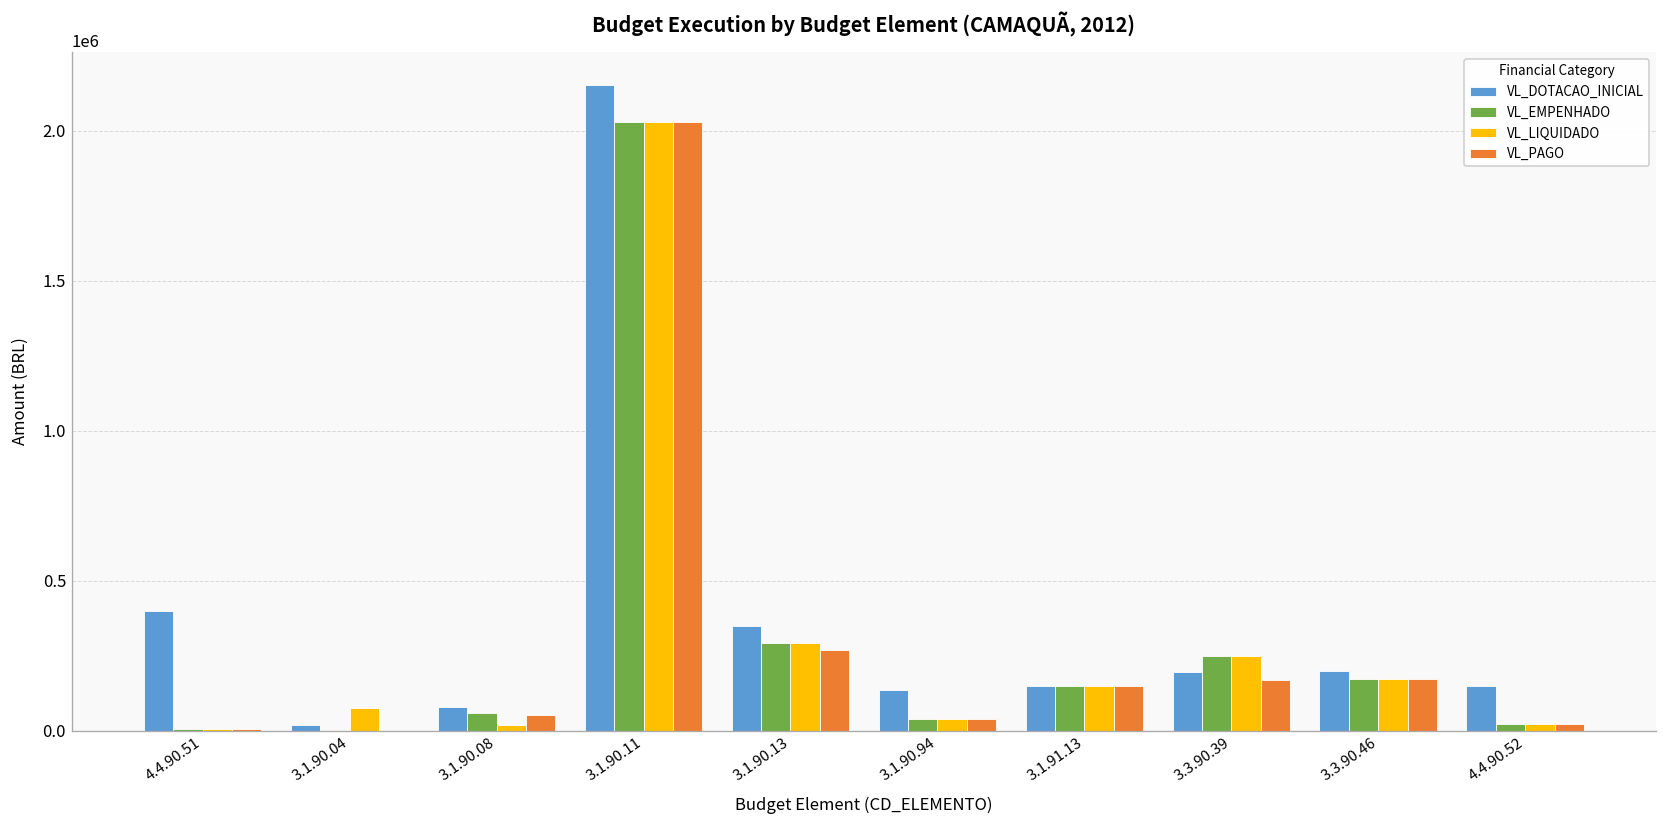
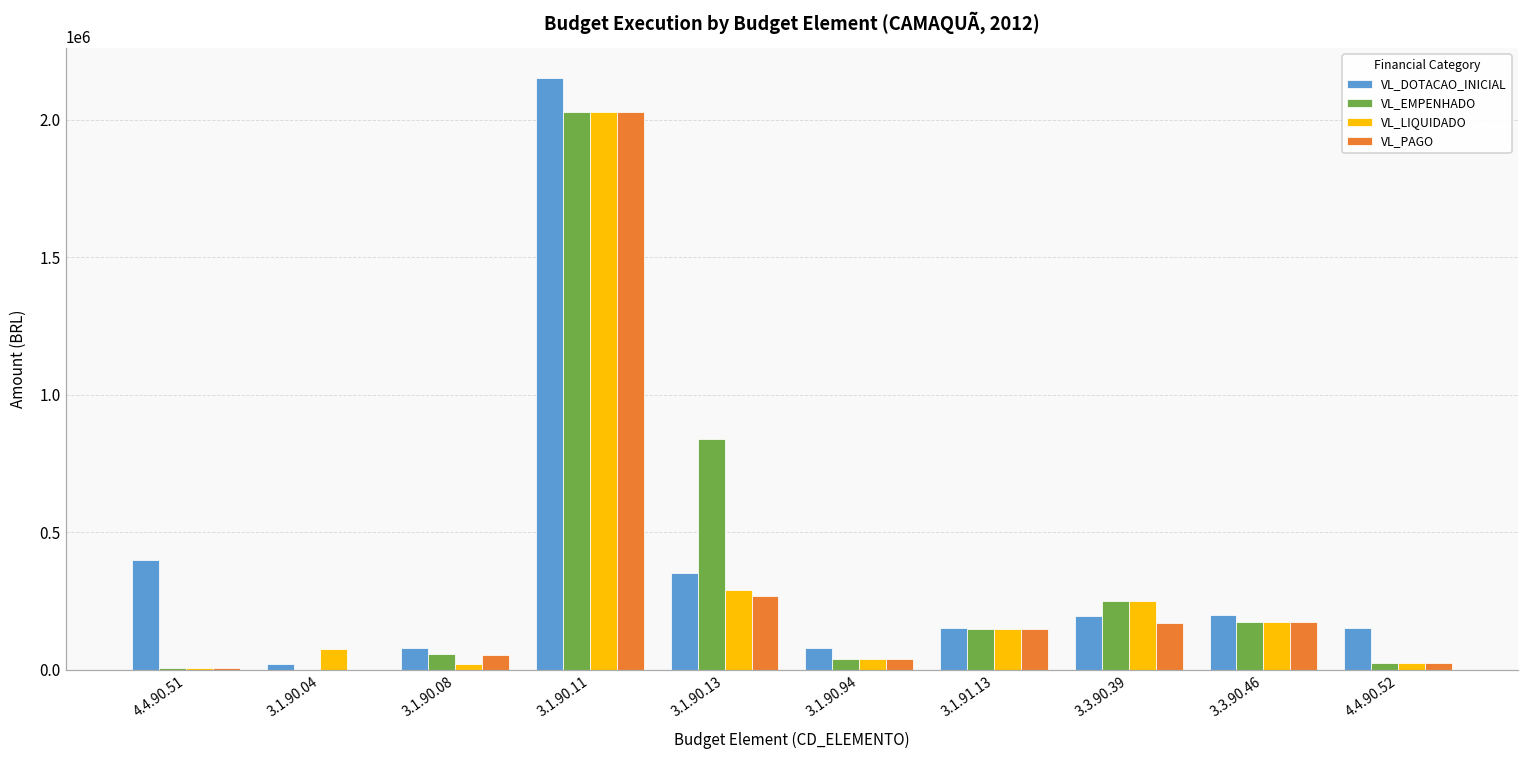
  {
    "VL_DOTACAO_INICIAL": {
      "4.4.90.51": 400000,
      "3.1.90.04": 20000,
      "3.1.90.08": 80000,
      "3.1.90.11": 2150000,
      "3.1.90.13": 350000,
-     "3.1.90.94": 140000,
+     "3.1.90.94": 80000,
      "3.1.91.13": 150000,
      "3.3.90.39": 200000,
      "3.3.90.46": 200000,
      "4.4.90.52": 150000
    },
    "VL_EMPENHADO": {
      "3.1.90.04": 0,
      "3.1.90.08": 60000,
      "3.1.90.11": 2030000,
-     "3.1.90.13": 290000,
+     "3.1.90.13": 840000,
      "3.1.90.94": 40000,
      "3.1.91.13": 150000,
      "3.3.90.39": 250000,
      "3.3.90.46": 170000,
      "4.4.90.52": 20000
    },
    "VL_LIQUIDADO": {
      "3.1.90.04": 80000,
      "3.1.90.08": 20000,
      "3.1.90.11": 2030000,
      "3.1.90.13": 290000,
      "3.1.90.94": 40000,
      "3.1.91.13": 150000,
      "3.3.90.39": 250000,
      "3.3.90.46": 170000,
      "4.4.90.52": 20000
    },
    "VL_PAGO": {
      "3.1.90.04": 0,
      "3.1.90.08": 50000,
      "3.1.90.11": 2030000,
      "3.1.90.13": 270000,
      "3.1.90.94": 40000,
      "3.1.91.13": 150000,
      "3.3.90.39": 170000,
      "3.3.90.46": 170000,
      "4.4.90.52": 20000
    }
  }
